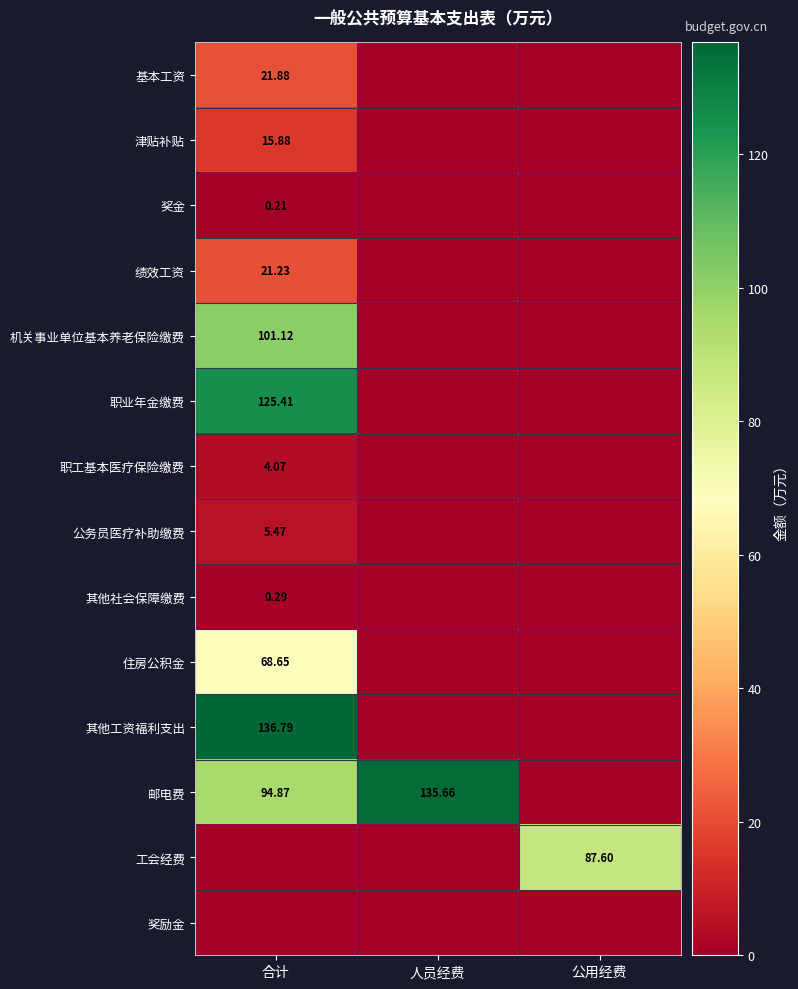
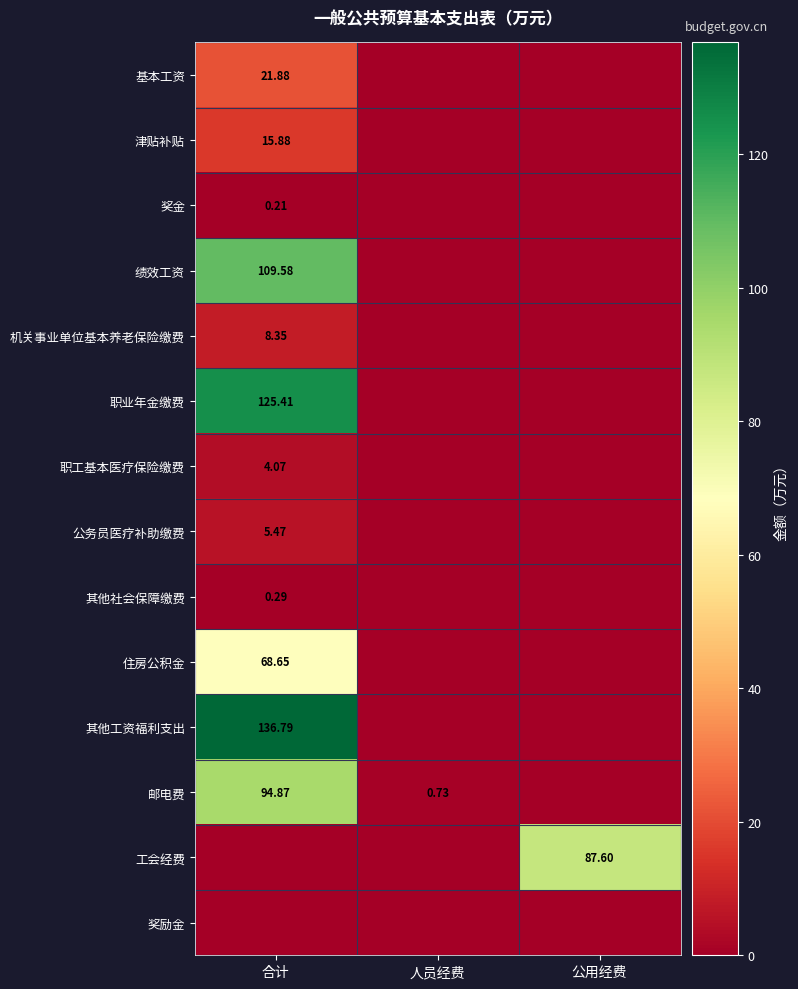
  {
    "基本工资": {
      "合计": 21.88
    },
    "津贴补贴": {
      "合计": 15.88
    },
    "奖金": {
      "合计": 0.21
    },
    "绩效工资": {
-     "合计": 21.23
+     "合计": 109.58
    },
    "机关事业单位基本养老保险缴费": {
-     "合计": 101.12
+     "合计": 8.35
    },
    "职业年金缴费": {
      "合计": 125.41
    },
    "职工基本医疗保险缴费": {
      "合计": 4.07
    },
    "公务员医疗补助缴费": {
      "合计": 5.47
    },
    "其他社会保障缴费": {
      "合计": 0.29
    },
    "住房公积金": {
      "合计": 68.65
    },
    "其他工资福利支出": {
      "合计": 136.79
    },
    "邮电费": {
      "合计": 94.87,
-     "人员经费": 135.66
+     "人员经费": 0.73
    },
    "工会经费": {
      "公用经费": 87.60
    }
  }
